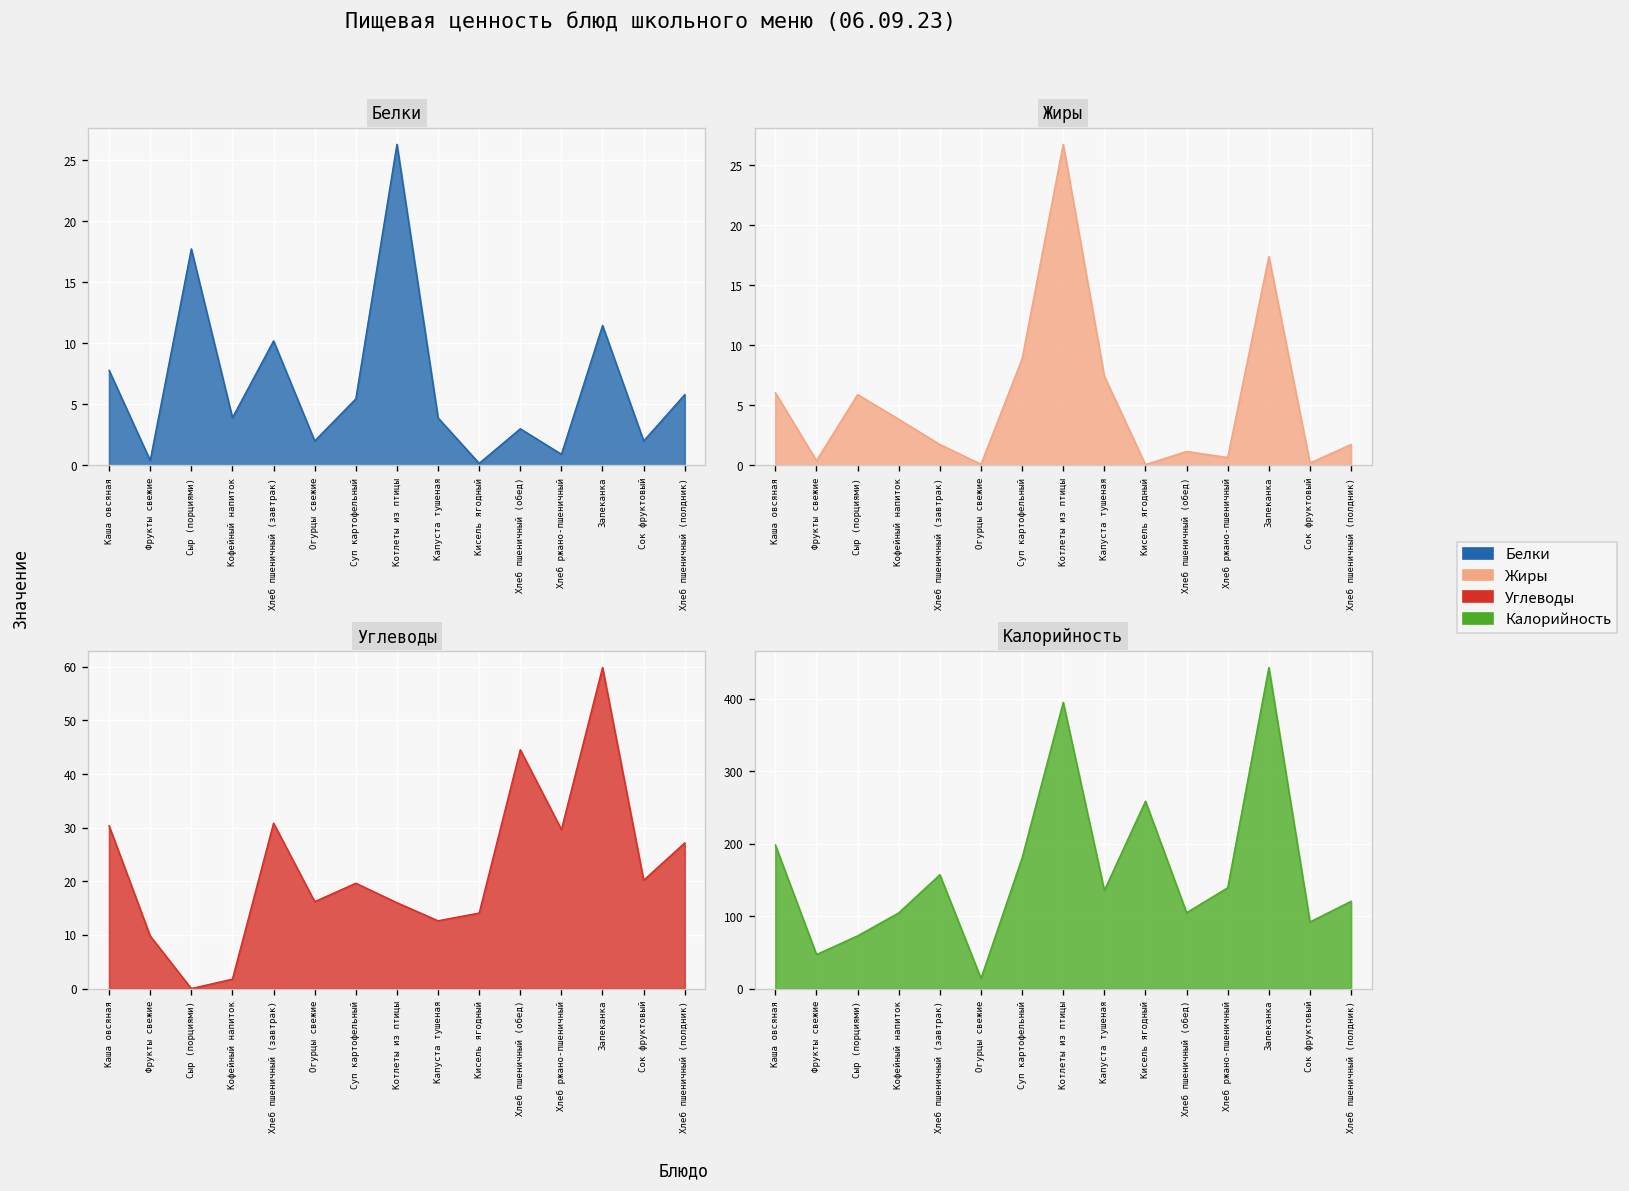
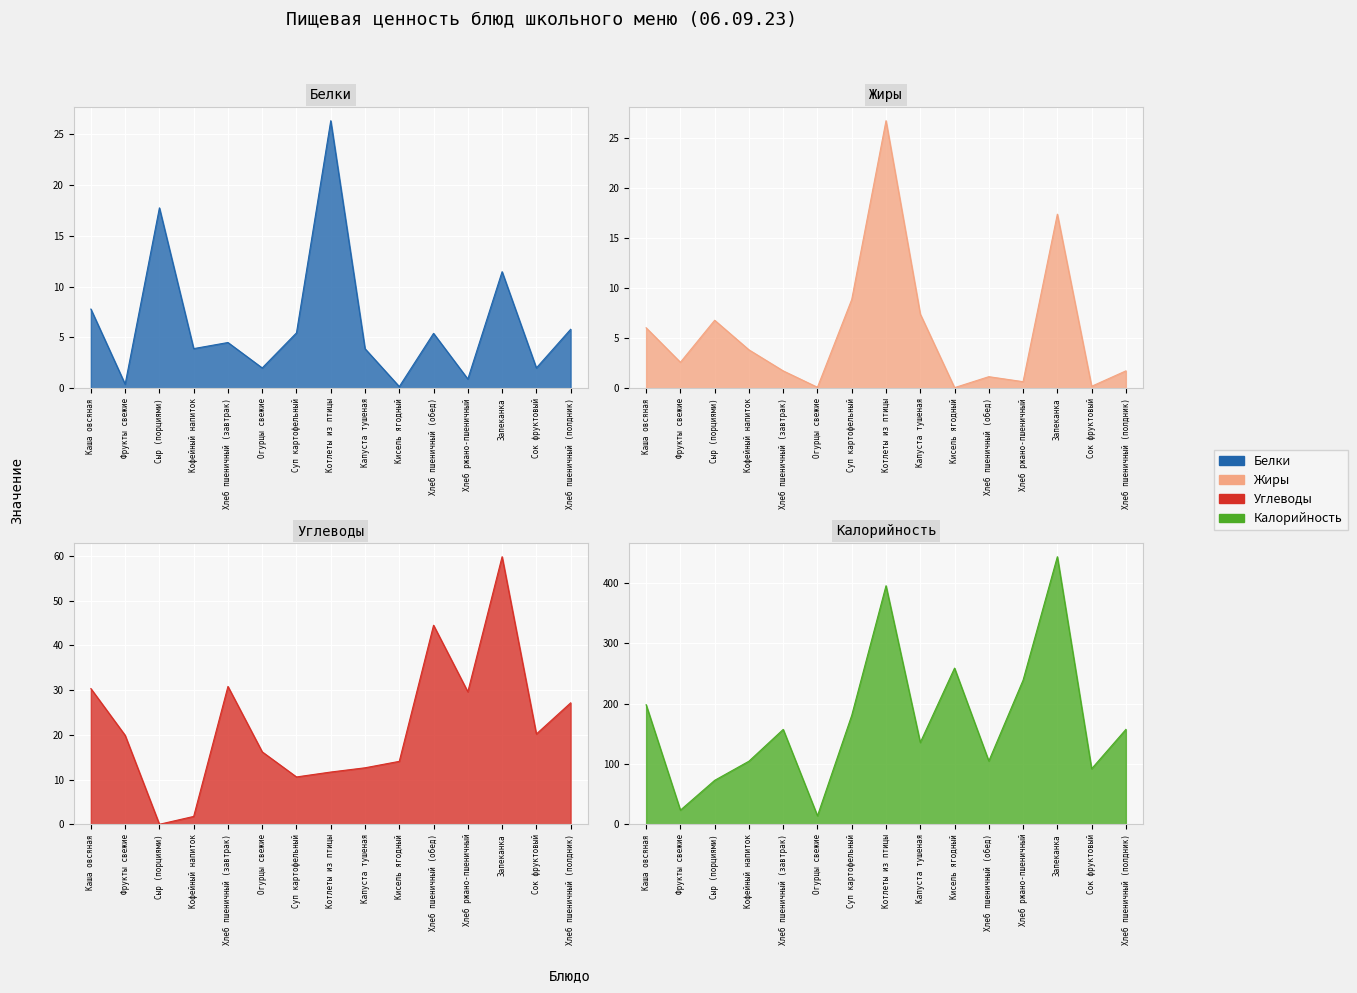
  {
    "Белки": {
      "Каша овсяная": 7.8,
      "Фрукты свежие": 0.4,
      "Сыр (порциями)": 17.7,
      "Кофейный напиток": 3.9,
-     "Хлеб пшеничный (завтрак)": 10.2,
+     "Хлеб пшеничный (завтрак)": 4.5,
      "Огурцы свежие": 2.0,
      "Суп картофельный": 5.5,
      "Котлеты из птицы": 26.3,
      "Капуста тушеная": 3.9,
      "Кисель ягодный": 0.2,
-     "Хлеб пшеничный (обед)": 3.0,
+     "Хлеб пшеничный (обед)": 5.4,
      "Хлеб ржано-пшеничный": 0.9,
      "Запеканка": 11.5,
      "Сок фруктовый": 2.0,
      "Хлеб пшеничный (полдник)": 5.8
    },
    "Жиры": {
      "Каша овсяная": 6.0,
-     "Фрукты свежие": 0.4,
-     "Сыр (порциями)": 5.9,
+     "Фрукты свежие": 2.6,
+     "Сыр (порциями)": 6.8,
      "Кофейный напиток": 3.8,
      "Хлеб пшеничный (завтрак)": 1.7,
      "Огурцы свежие": 0.1,
      "Суп картофельный": 8.9,
      "Котлеты из птицы": 26.7,
      "Капуста тушеная": 7.4,
      "Кисель ягодный": 0.1,
      "Хлеб пшеничный (обед)": 1.2,
      "Хлеб ржано-пшеничный": 0.7,
      "Запеканка": 17.4,
      "Сок фруктовый": 0.2,
      "Хлеб пшеничный (полдник)": 1.7
    },
    "Углеводы": {
      "Каша овсяная": 30,
-     "Фрукты свежие": 10,
+     "Фрукты свежие": 20,
      "Сыр (порциями)": 0,
      "Кофейный напиток": 2,
      "Хлеб пшеничный (завтрак)": 31,
      "Огурцы свежие": 16,
-     "Суп картофельный": 20,
-     "Котлеты из птицы": 16,
+     "Суп картофельный": 11,
+     "Котлеты из птицы": 12,
      "Капуста тушеная": 13,
      "Кисель ягодный": 14,
      "Хлеб пшеничный (обед)": 45,
      "Хлеб ржано-пшеничный": 30,
      "Запеканка": 60,
      "Сок фруктовый": 20,
      "Хлеб пшеничный (полдник)": 27
    },
    "Калорийность": {
      "Каша овсяная": 200,
-     "Фрукты свежие": 50,
+     "Фрукты свежие": 20,
      "Сыр (порциями)": 70,
      "Кофейный напиток": 100,
      "Хлеб пшеничный (завтрак)": 160,
      "Огурцы свежие": 10,
      "Суп картофельный": 180,
      "Котлеты из птицы": 400,
      "Капуста тушеная": 140,
      "Кисель ягодный": 260,
      "Хлеб пшеничный (обед)": 100,
-     "Хлеб ржано-пшеничный": 140,
+     "Хлеб ржано-пшеничный": 240,
      "Запеканка": 440,
      "Сок фруктовый": 90,
-     "Хлеб пшеничный (полдник)": 120
+     "Хлеб пшеничный (полдник)": 160
    }
  }
